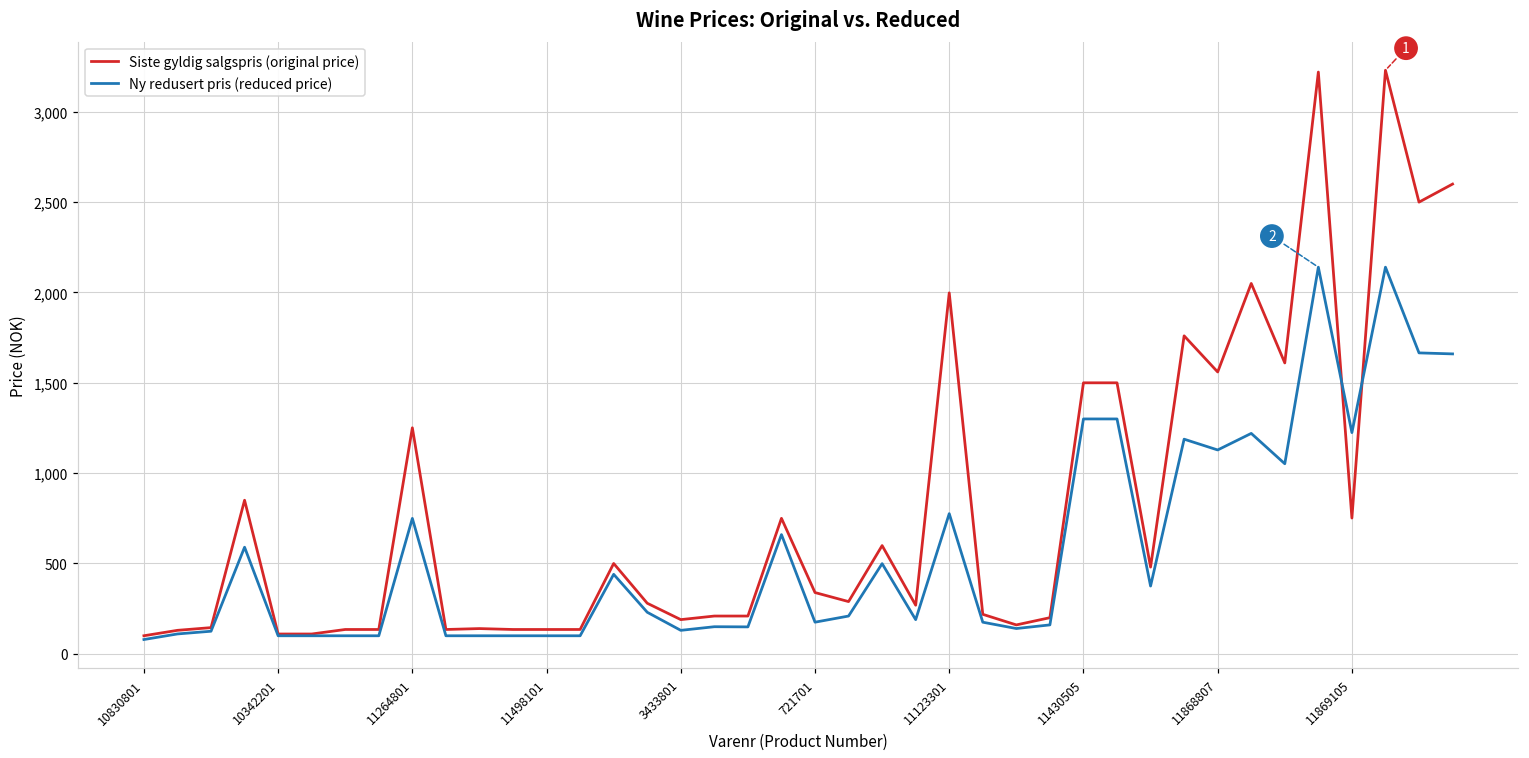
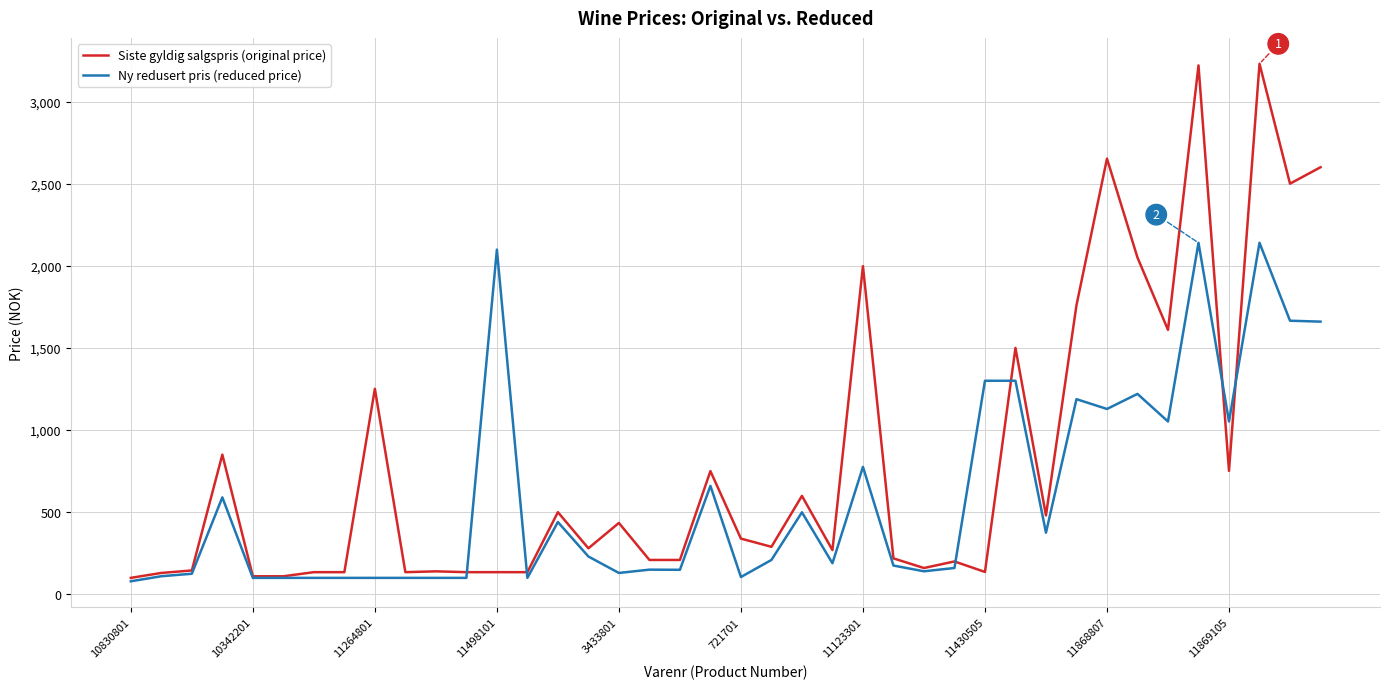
  {
    "Siste gyldig salgspris (original price)": {
      "10830801": "100",
      "11264801": "1,250",
      "11498101": "130",
-     "3433801": "190",
+     "3433801": "430",
      "721701": "340",
      "11123301": "2,000",
-     "11430505": "1,500",
-     "11868807": "1,560",
+     "11430505": "140",
+     "11868807": "2,650",
      "11869105": "750"
    },
    "Ny redusert pris (reduced price)": {
      "10830801": "80",
-     "11264801": "750",
-     "11498101": "100",
+     "11264801": "100",
+     "11498101": "2,100",
      "3433801": "130",
-     "721701": "180",
+     "721701": "110",
      "11123301": "780",
      "11430505": "1,300",
      "11868807": "1,130",
-     "11869105": "1,220"
+     "11869105": "1,050"
    }
  }
